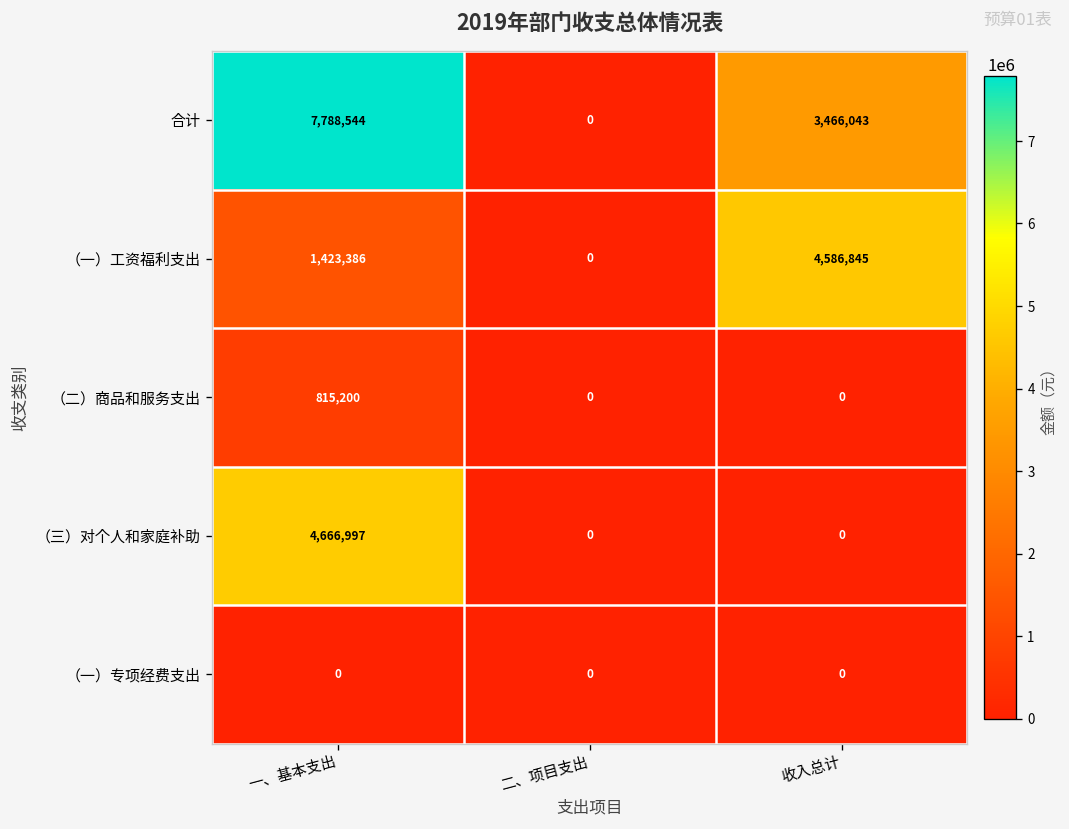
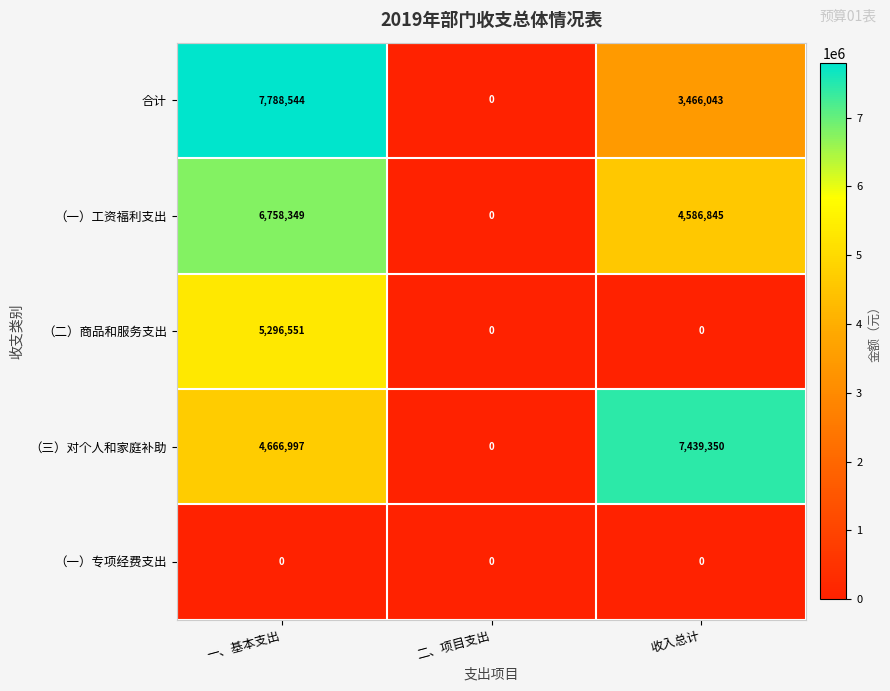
  {
    "合计": {
      "一、基本支出": "7,788,544",
      "二、项目支出": "0",
      "收入总计": "3,466,043"
    },
    "（一）工资福利支出": {
-     "一、基本支出": "1,423,386",
+     "一、基本支出": "6,758,349",
      "二、项目支出": "0",
      "收入总计": "4,586,845"
    },
    "（二）商品和服务支出": {
-     "一、基本支出": "815,200",
+     "一、基本支出": "5,296,551",
      "二、项目支出": "0",
      "收入总计": "0"
    },
    "（三）对个人和家庭补助": {
      "一、基本支出": "4,666,997",
      "二、项目支出": "0",
-     "收入总计": "0"
+     "收入总计": "7,439,350"
    },
    "（一）专项经费支出": {
      "一、基本支出": "0",
      "二、项目支出": "0",
      "收入总计": "0"
    }
  }
